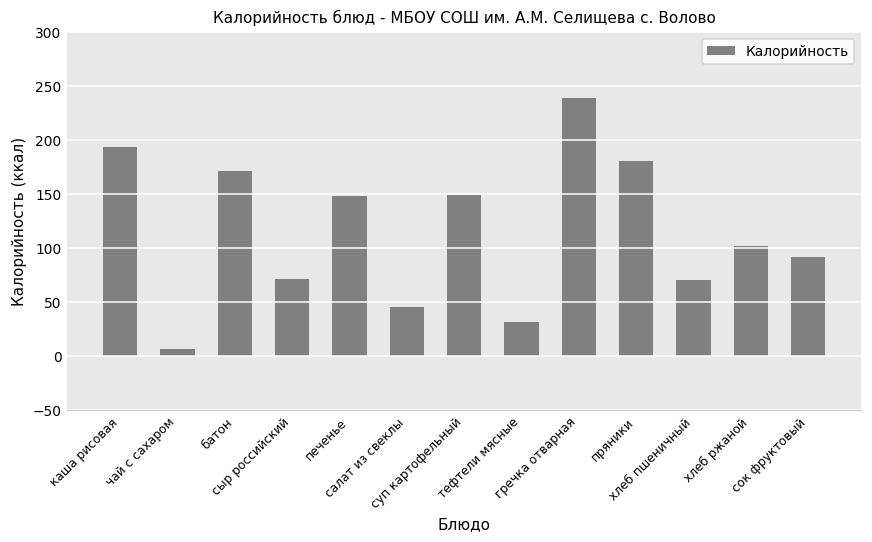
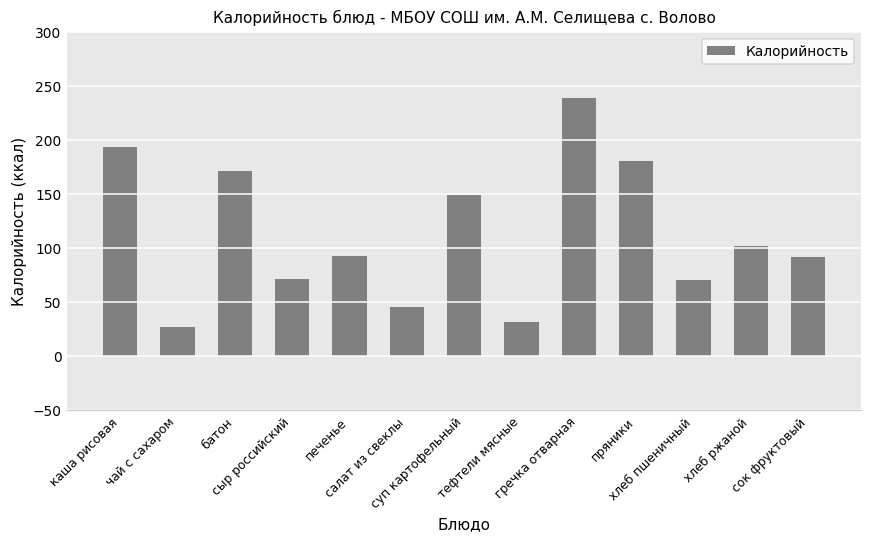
  {
    "каша рисовая": 190,
-   "чай с сахаром": 10,
+   "чай с сахаром": 30,
    "батон": 170,
    "сыр российский": 70,
-   "печенье": 150,
+   "печенье": 90,
    "салат из свеклы": 50,
    "суп картофельный": 150,
    "тефтели мясные": 30,
    "гречка отварная": 240,
    "пряники": 180,
    "хлеб пшеничный": 70,
    "хлеб ржаной": 100,
    "сок фруктовый": 90
  }
